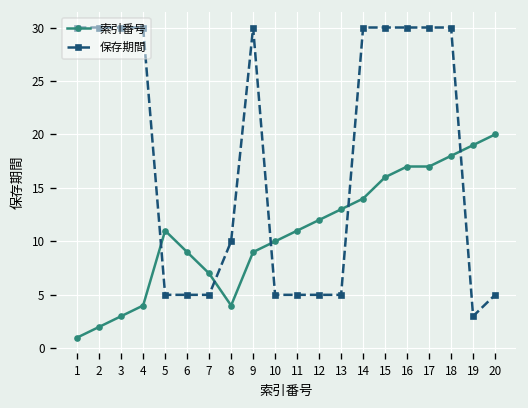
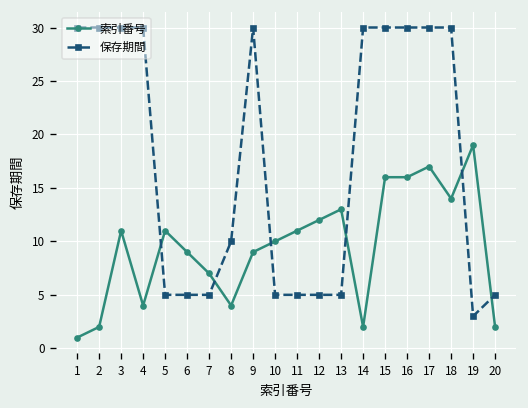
  {
    "索引番号": {
      "1": 1,
      "2": 2,
-     "3": 3,
+     "3": 11,
      "4": 4,
      "5": 11,
      "6": 9,
      "7": 7,
      "8": 4,
      "9": 9,
      "10": 10,
      "11": 11,
      "12": 12,
      "13": 13,
-     "14": 14,
+     "14": 2,
      "15": 16,
-     "16": 17,
+     "16": 16,
      "17": 17,
-     "18": 18,
+     "18": 14,
      "19": 19,
-     "20": 20
+     "20": 2
    },
    "保存期間": {
      "5": 5,
      "6": 5,
      "7": 5,
      "8": 10,
      "9": 30,
      "10": 5,
      "11": 5,
      "12": 5,
      "13": 5,
      "14": 30,
      "15": 30,
      "16": 30,
      "17": 30,
      "18": 30,
      "19": 3,
      "20": 5
    }
  }
